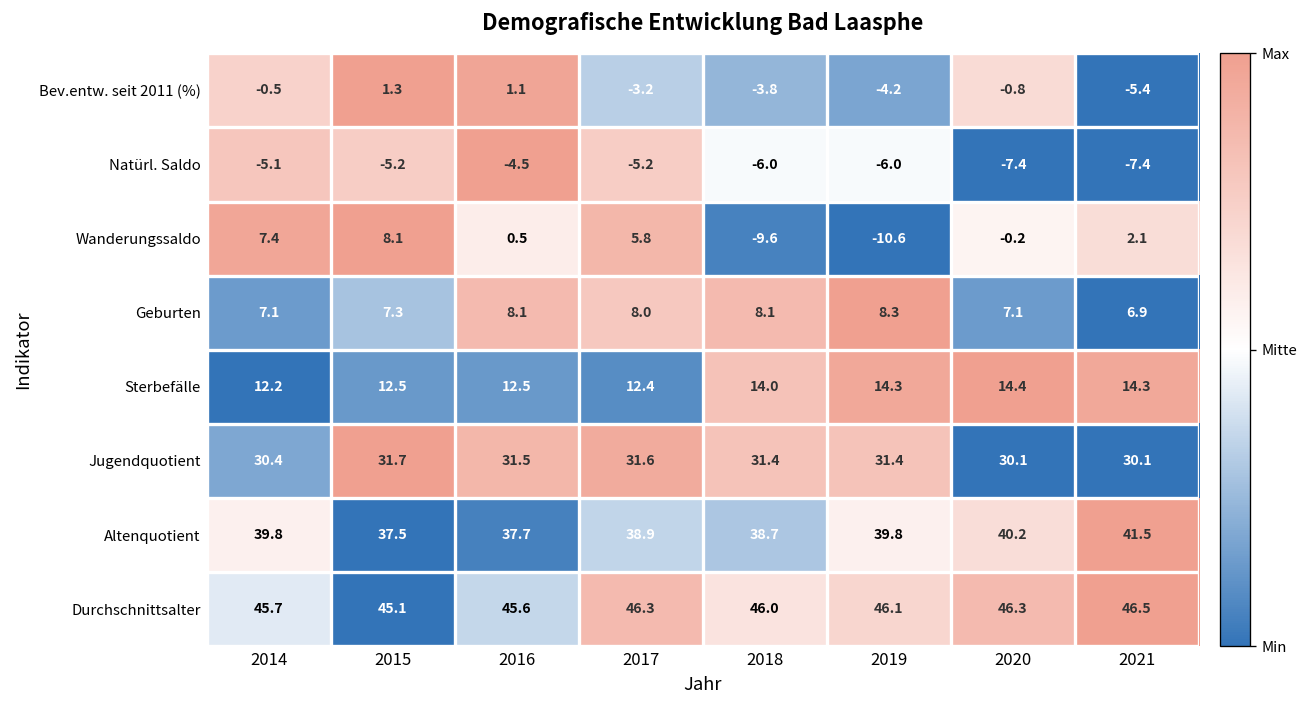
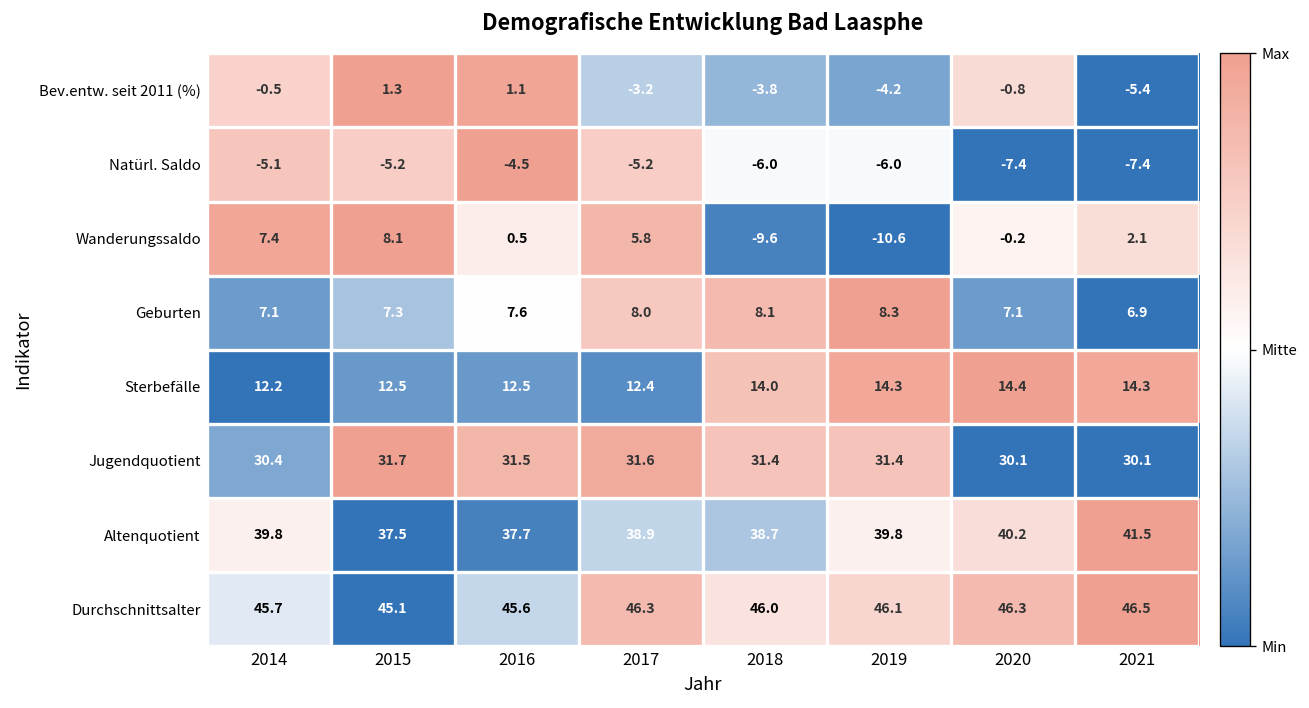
  {
    "Bev.entw. seit 2011 (%)": {
      "2014": -0.5,
      "2015": 1.3,
      "2016": 1.1,
      "2017": -3.2,
      "2018": -3.8,
      "2019": -4.2,
      "2020": -0.8,
      "2021": -5.4
    },
    "Natürl. Saldo": {
      "2014": -5.1,
      "2015": -5.2,
      "2016": -4.5,
      "2017": -5.2,
      "2018": -6.0,
      "2019": -6.0,
      "2020": -7.4,
      "2021": -7.4
    },
    "Wanderungssaldo": {
      "2014": 7.4,
      "2015": 8.1,
      "2016": 0.5,
      "2017": 5.8,
      "2018": -9.6,
      "2019": -10.6,
      "2020": -0.2,
      "2021": 2.1
    },
    "Geburten": {
      "2014": 7.1,
      "2015": 7.3,
-     "2016": 8.1,
+     "2016": 7.6,
      "2017": 8.0,
      "2018": 8.1,
      "2019": 8.3,
      "2020": 7.1,
      "2021": 6.9
    },
    "Sterbefälle": {
      "2014": 12.2,
      "2015": 12.5,
      "2016": 12.5,
      "2017": 12.4,
      "2018": 14.0,
      "2019": 14.3,
      "2020": 14.4,
      "2021": 14.3
    },
    "Jugendquotient": {
      "2014": 30.4,
      "2015": 31.7,
      "2016": 31.5,
      "2017": 31.6,
      "2018": 31.4,
      "2019": 31.4,
      "2020": 30.1,
      "2021": 30.1
    },
    "Altenquotient": {
      "2014": 39.8,
      "2015": 37.5,
      "2016": 37.7,
      "2017": 38.9,
      "2018": 38.7,
      "2019": 39.8,
      "2020": 40.2,
      "2021": 41.5
    },
    "Durchschnittsalter": {
      "2014": 45.7,
      "2015": 45.1,
      "2016": 45.6,
      "2017": 46.3,
      "2018": 46.0,
      "2019": 46.1,
      "2020": 46.3,
      "2021": 46.5
    }
  }
